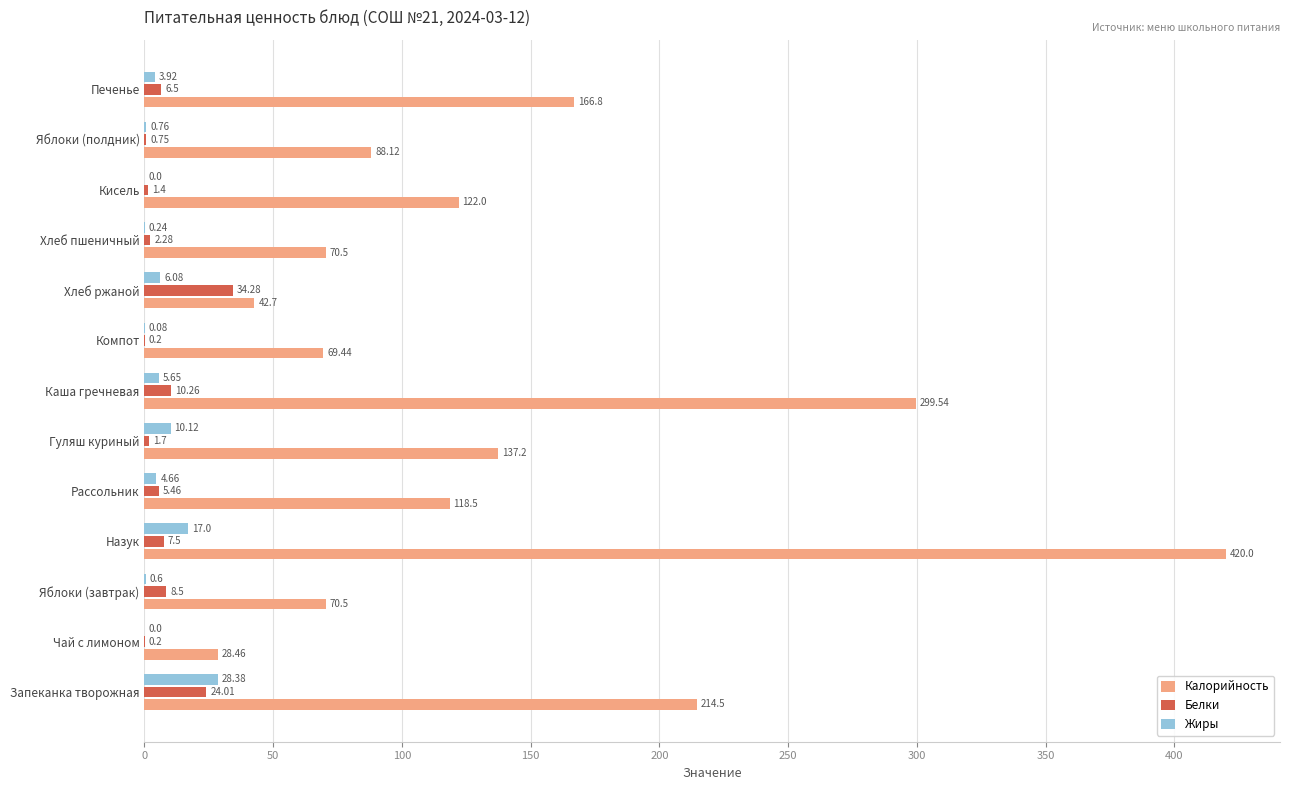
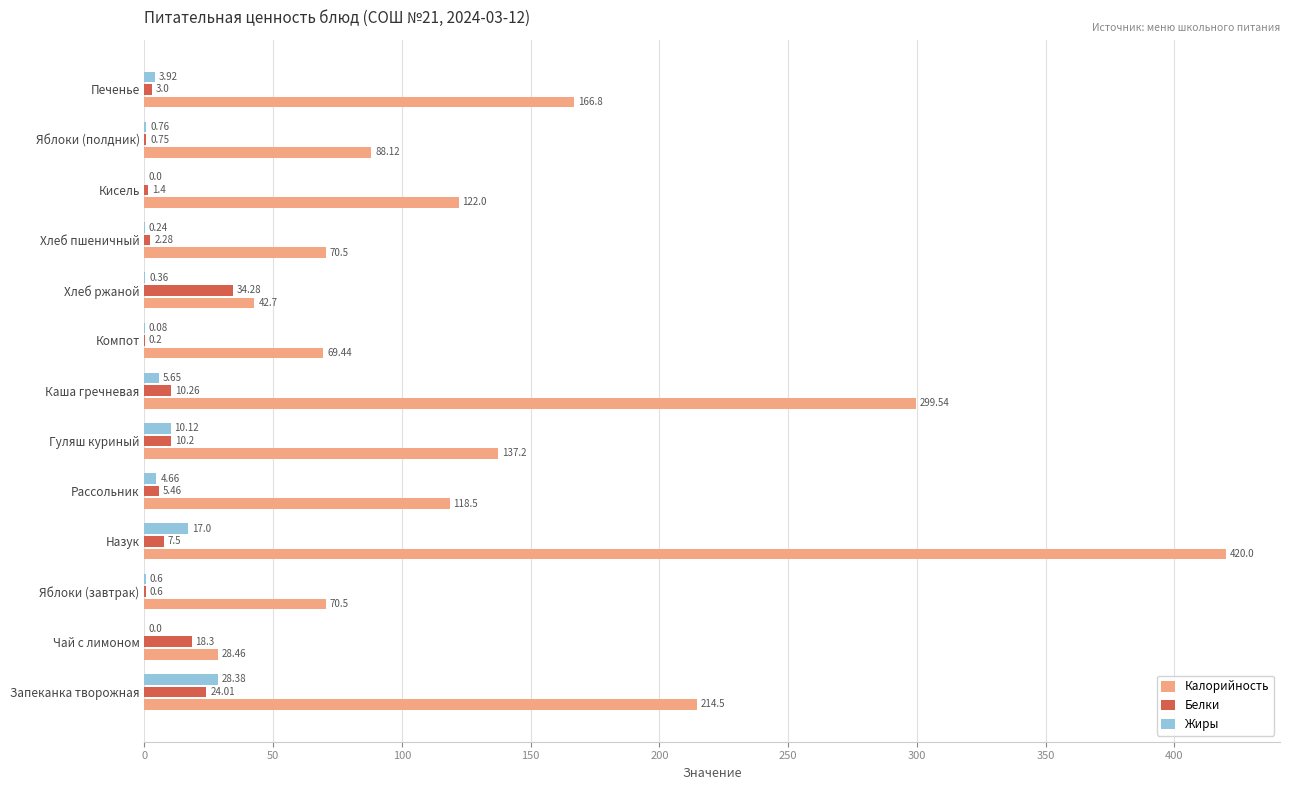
  {
    "Калорийность": {
      "Печенье": 166.8,
      "Яблоки (полдник)": 88.12,
      "Кисель": 122.0,
      "Хлеб пшеничный": 70.5,
      "Хлеб ржаной": 42.7,
      "Компот": 69.44,
      "Каша гречневая": 299.54,
      "Гуляш куриный": 137.2,
      "Рассольник": 118.5,
      "Назук": 420.0,
      "Яблоки (завтрак)": 70.5,
      "Чай с лимоном": 28.46,
      "Запеканка творожная": 214.5
    },
    "Белки": {
-     "Печенье": 6.5,
+     "Печенье": 3.0,
      "Яблоки (полдник)": 0.75,
      "Кисель": 1.4,
      "Хлеб пшеничный": 2.28,
      "Хлеб ржаной": 34.28,
      "Компот": 0.2,
      "Каша гречневая": 10.26,
-     "Гуляш куриный": 1.7,
+     "Гуляш куриный": 10.2,
      "Рассольник": 5.46,
      "Назук": 7.5,
-     "Яблоки (завтрак)": 8.5,
-     "Чай с лимоном": 0.2,
+     "Яблоки (завтрак)": 0.6,
+     "Чай с лимоном": 18.3,
      "Запеканка творожная": 24.01
    },
    "Жиры": {
      "Печенье": 3.92,
      "Яблоки (полдник)": 0.76,
      "Кисель": 0.0,
      "Хлеб пшеничный": 0.24,
-     "Хлеб ржаной": 6.08,
+     "Хлеб ржаной": 0.36,
      "Компот": 0.08,
      "Каша гречневая": 5.65,
      "Гуляш куриный": 10.12,
      "Рассольник": 4.66,
      "Назук": 17.0,
      "Яблоки (завтрак)": 0.6,
      "Чай с лимоном": 0.0,
      "Запеканка творожная": 28.38
    }
  }
